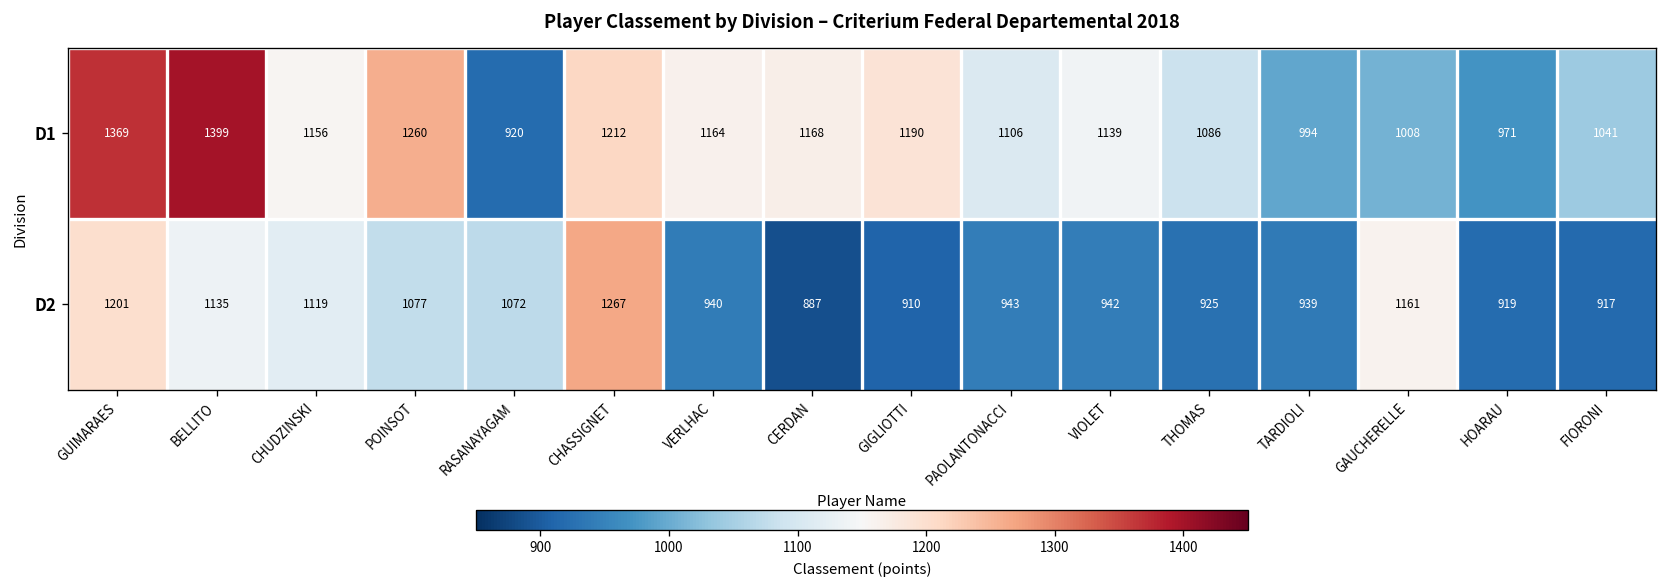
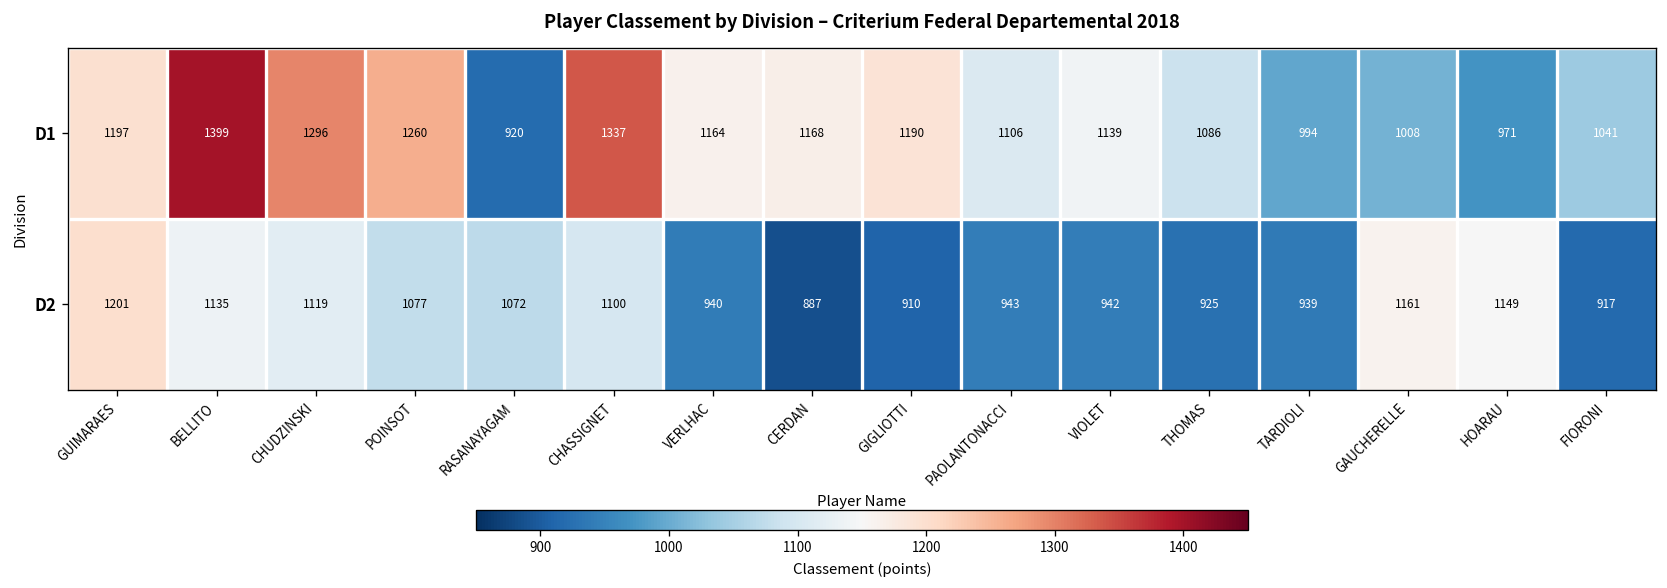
  {
    "D1": {
-     "GUIMARAES": 1369,
+     "GUIMARAES": 1197,
      "BELLITO": 1399,
-     "CHUDZINSKI": 1156,
+     "CHUDZINSKI": 1296,
      "POINSOT": 1260,
      "RASANAYAGAM": 920,
-     "CHASSIGNET": 1212,
+     "CHASSIGNET": 1337,
      "VERLHAC": 1164,
      "CERDAN": 1168,
      "GIGLIOTTI": 1190,
      "PAOLANTONACCI": 1106,
      "VIOLET": 1139,
      "THOMAS": 1086,
      "TARDIOLI": 994,
      "GAUCHERELLE": 1008,
      "HOARAU": 971,
      "FIORONI": 1041
    },
    "D2": {
      "GUIMARAES": 1201,
      "BELLITO": 1135,
      "CHUDZINSKI": 1119,
      "POINSOT": 1077,
      "RASANAYAGAM": 1072,
-     "CHASSIGNET": 1267,
+     "CHASSIGNET": 1100,
      "VERLHAC": 940,
      "CERDAN": 887,
      "GIGLIOTTI": 910,
      "PAOLANTONACCI": 943,
      "VIOLET": 942,
      "THOMAS": 925,
      "TARDIOLI": 939,
      "GAUCHERELLE": 1161,
-     "HOARAU": 919,
+     "HOARAU": 1149,
      "FIORONI": 917
    }
  }
